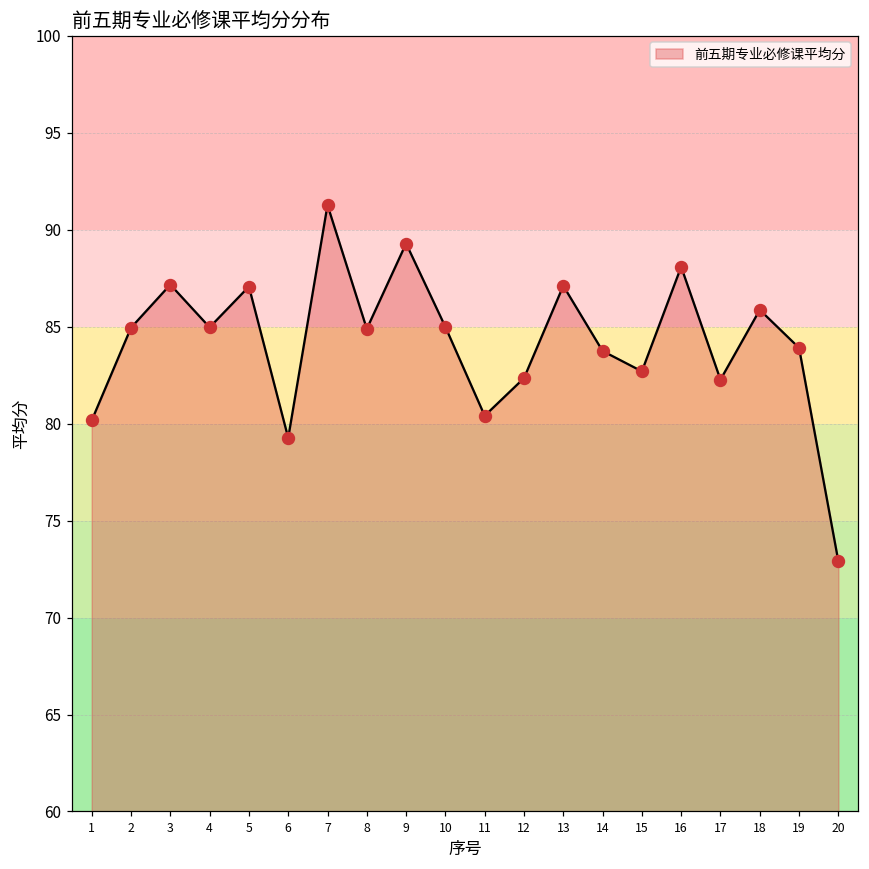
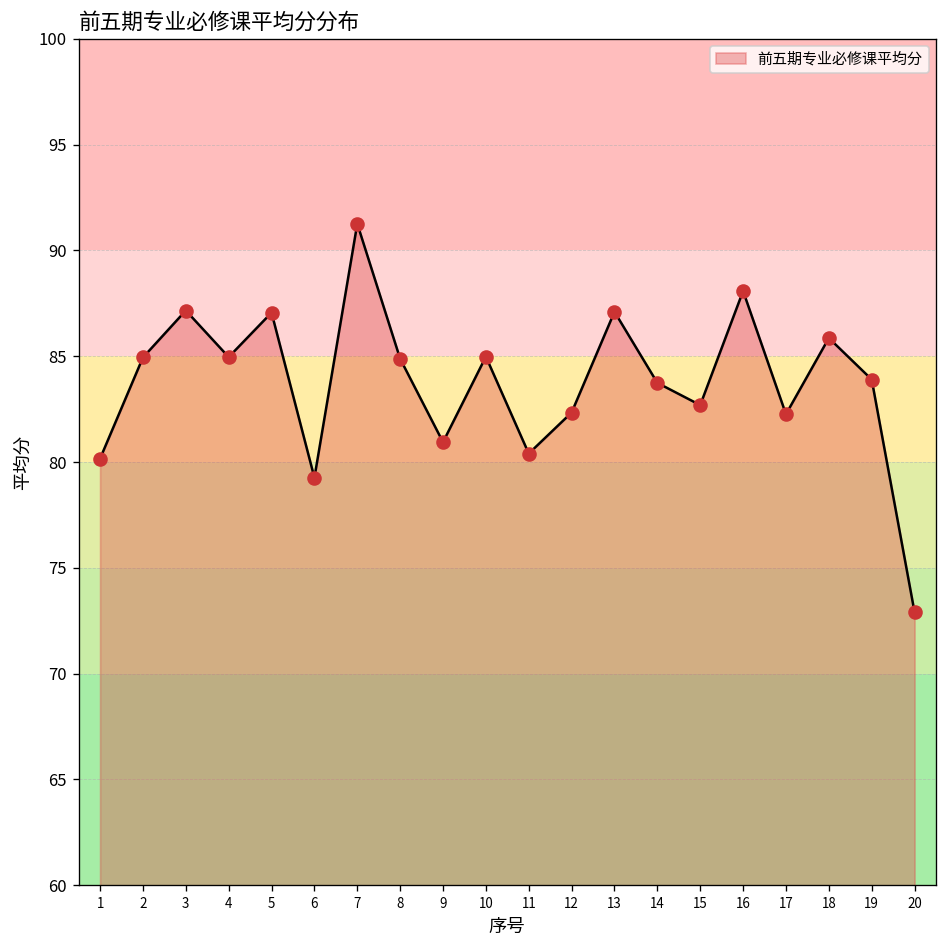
  {
    "1": 80.2,
    "2": 84.9,
    "3": 87.2,
    "4": 85.0,
    "5": 87.1,
    "6": 79.3,
    "7": 91.3,
    "8": 84.9,
-   "9": 89.3,
+   "9": 80.9,
    "10": 85.0,
    "11": 80.4,
    "12": 82.3,
    "13": 87.1,
    "14": 83.7,
    "15": 82.7,
    "16": 88.1,
    "17": 82.3,
    "18": 85.9,
    "19": 83.9,
    "20": 72.9
  }
